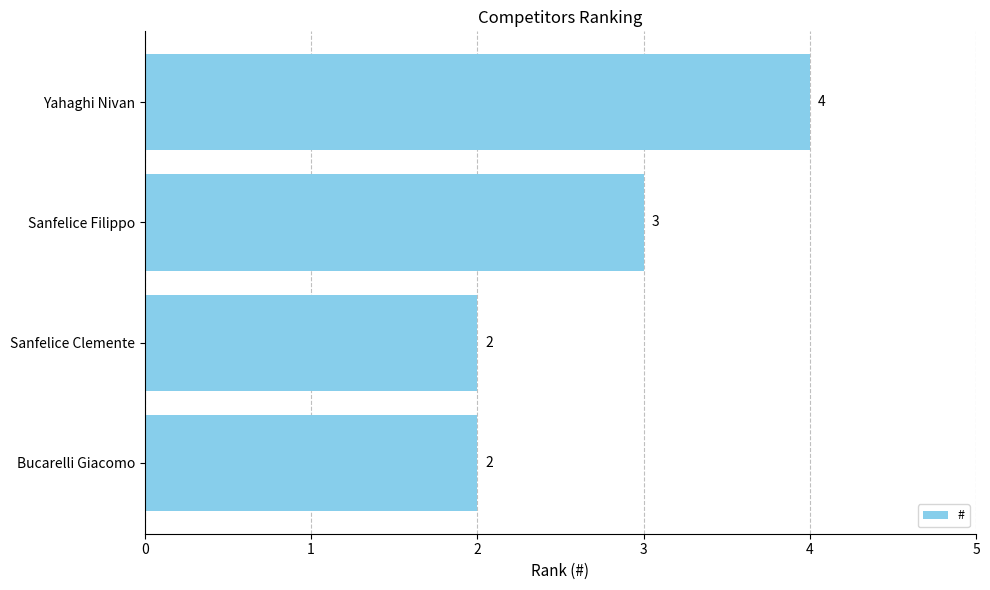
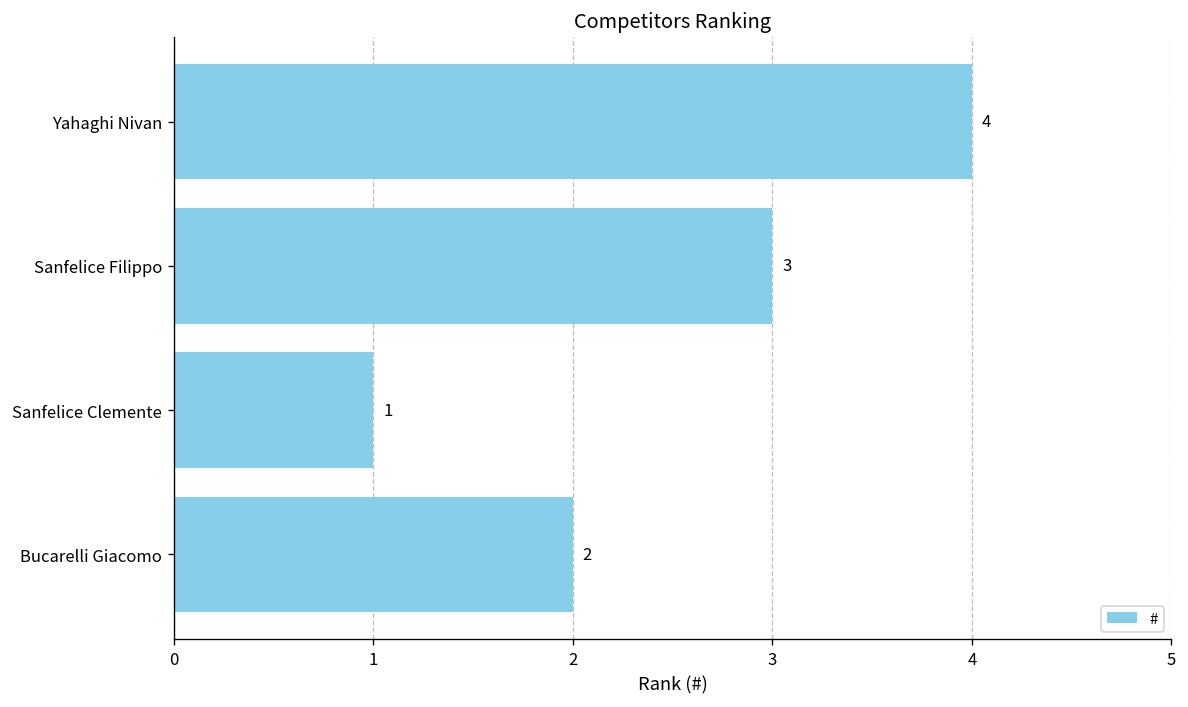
  {
    "Yahaghi Nivan": 4,
    "Sanfelice Filippo": 3,
-   "Sanfelice Clemente": 2,
+   "Sanfelice Clemente": 1,
    "Bucarelli Giacomo": 2
  }
